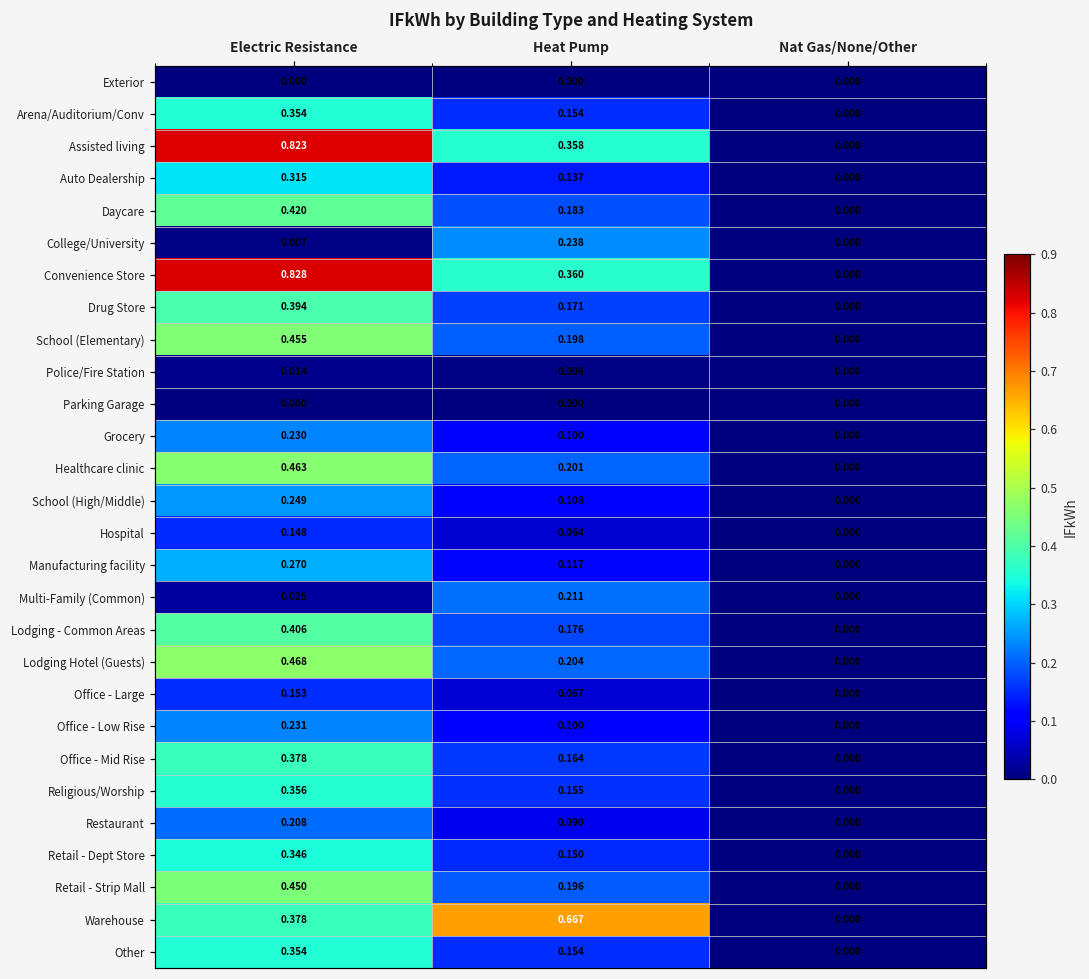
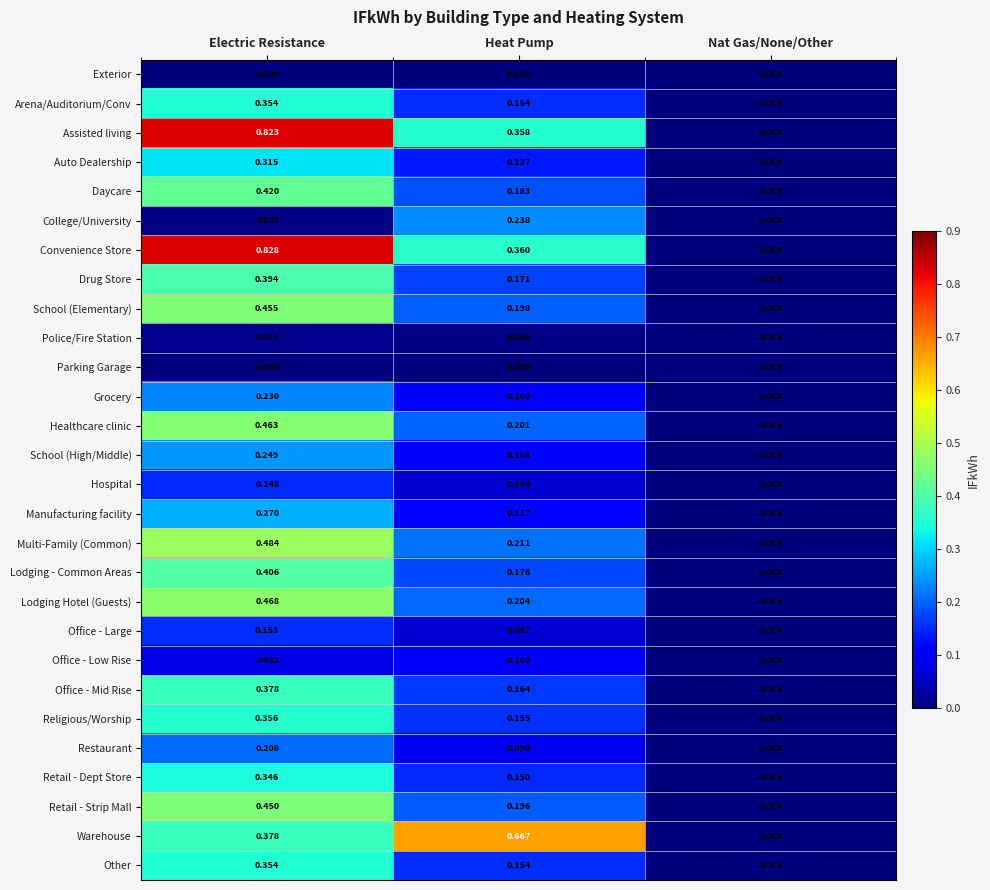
  {
    "Exterior": {
      "Electric Resistance": 0.000,
      "Heat Pump": 0.000,
      "Nat Gas/None/Other": 0.000
    },
    "Arena/Auditorium/Conv": {
      "Electric Resistance": 0.354,
      "Heat Pump": 0.154,
      "Nat Gas/None/Other": 0.000
    },
    "Assisted living": {
      "Electric Resistance": 0.823,
      "Heat Pump": 0.358,
      "Nat Gas/None/Other": 0.000
    },
    "Auto Dealership": {
      "Electric Resistance": 0.315,
      "Heat Pump": 0.137,
      "Nat Gas/None/Other": 0.000
    },
    "Daycare": {
      "Electric Resistance": 0.420,
      "Heat Pump": 0.183,
      "Nat Gas/None/Other": 0.000
    },
    "College/University": {
      "Electric Resistance": 0.007,
      "Heat Pump": 0.238,
      "Nat Gas/None/Other": 0.000
    },
    "Convenience Store": {
      "Electric Resistance": 0.828,
      "Heat Pump": 0.360,
      "Nat Gas/None/Other": 0.000
    },
    "Drug Store": {
      "Electric Resistance": 0.394,
      "Heat Pump": 0.171,
      "Nat Gas/None/Other": 0.000
    },
    "School (Elementary)": {
      "Electric Resistance": 0.455,
      "Heat Pump": 0.198,
      "Nat Gas/None/Other": 0.000
    },
    "Police/Fire Station": {
      "Electric Resistance": 0.014,
      "Heat Pump": 0.006,
      "Nat Gas/None/Other": 0.000
    },
    "Parking Garage": {
      "Electric Resistance": 0.000,
      "Heat Pump": 0.000,
      "Nat Gas/None/Other": 0.000
    },
    "Grocery": {
      "Electric Resistance": 0.230,
      "Heat Pump": 0.100,
      "Nat Gas/None/Other": 0.000
    },
    "Healthcare clinic": {
      "Electric Resistance": 0.463,
      "Heat Pump": 0.201,
      "Nat Gas/None/Other": 0.000
    },
    "School (High/Middle)": {
      "Electric Resistance": 0.249,
      "Heat Pump": 0.108,
      "Nat Gas/None/Other": 0.000
    },
    "Hospital": {
      "Electric Resistance": 0.148,
      "Heat Pump": 0.064,
      "Nat Gas/None/Other": 0.000
    },
    "Manufacturing facility": {
      "Electric Resistance": 0.270,
      "Heat Pump": 0.117,
      "Nat Gas/None/Other": 0.000
    },
    "Multi-Family (Common)": {
-     "Electric Resistance": 0.025,
+     "Electric Resistance": 0.484,
      "Heat Pump": 0.211,
      "Nat Gas/None/Other": 0.000
    },
    "Lodging - Common Areas": {
      "Electric Resistance": 0.406,
      "Heat Pump": 0.176,
      "Nat Gas/None/Other": 0.000
    },
    "Lodging Hotel (Guests)": {
      "Electric Resistance": 0.468,
      "Heat Pump": 0.204,
      "Nat Gas/None/Other": 0.000
    },
    "Office - Large": {
      "Electric Resistance": 0.153,
      "Heat Pump": 0.067,
      "Nat Gas/None/Other": 0.000
    },
    "Office - Low Rise": {
-     "Electric Resistance": 0.231,
+     "Electric Resistance": 0.083,
      "Heat Pump": 0.100,
      "Nat Gas/None/Other": 0.000
    },
    "Office - Mid Rise": {
      "Electric Resistance": 0.378,
      "Heat Pump": 0.164,
      "Nat Gas/None/Other": 0.000
    },
    "Religious/Worship": {
      "Electric Resistance": 0.356,
      "Heat Pump": 0.155,
      "Nat Gas/None/Other": 0.000
    },
    "Restaurant": {
      "Electric Resistance": 0.208,
      "Heat Pump": 0.090,
      "Nat Gas/None/Other": 0.000
    },
    "Retail - Dept Store": {
      "Electric Resistance": 0.346,
      "Heat Pump": 0.150,
      "Nat Gas/None/Other": 0.000
    },
    "Retail - Strip Mall": {
      "Electric Resistance": 0.450,
      "Heat Pump": 0.196,
      "Nat Gas/None/Other": 0.000
    },
    "Warehouse": {
      "Electric Resistance": 0.378,
      "Heat Pump": 0.667,
      "Nat Gas/None/Other": 0.000
    },
    "Other": {
      "Electric Resistance": 0.354,
      "Heat Pump": 0.154,
      "Nat Gas/None/Other": 0.000
    }
  }
